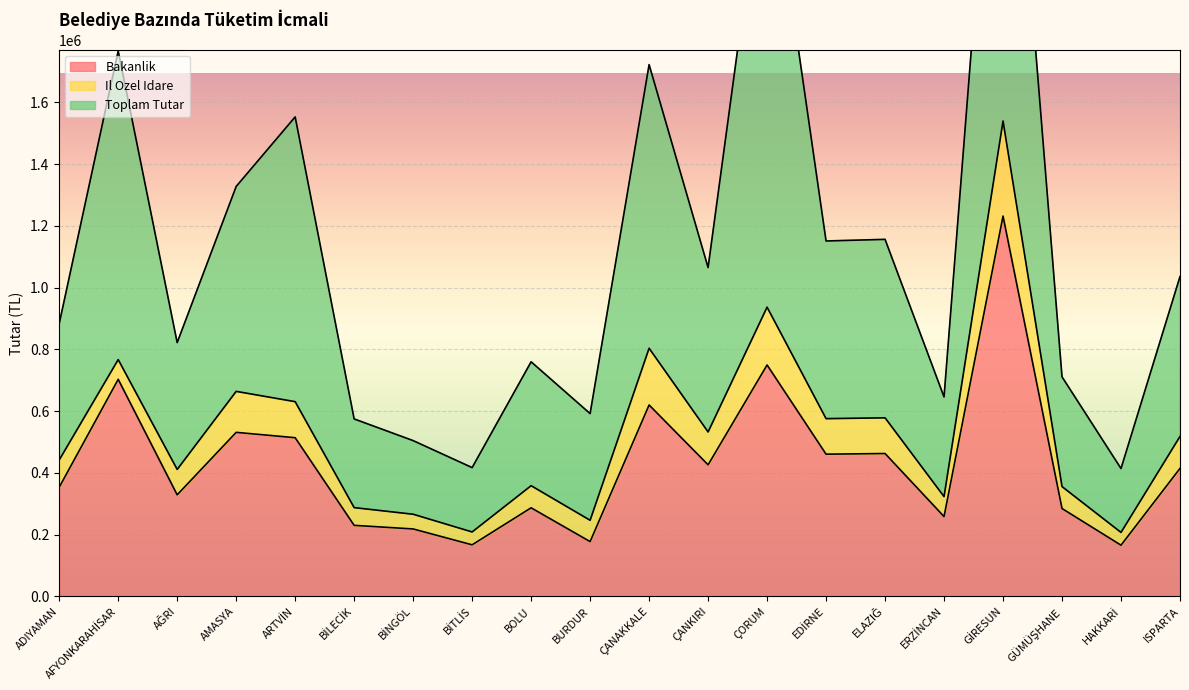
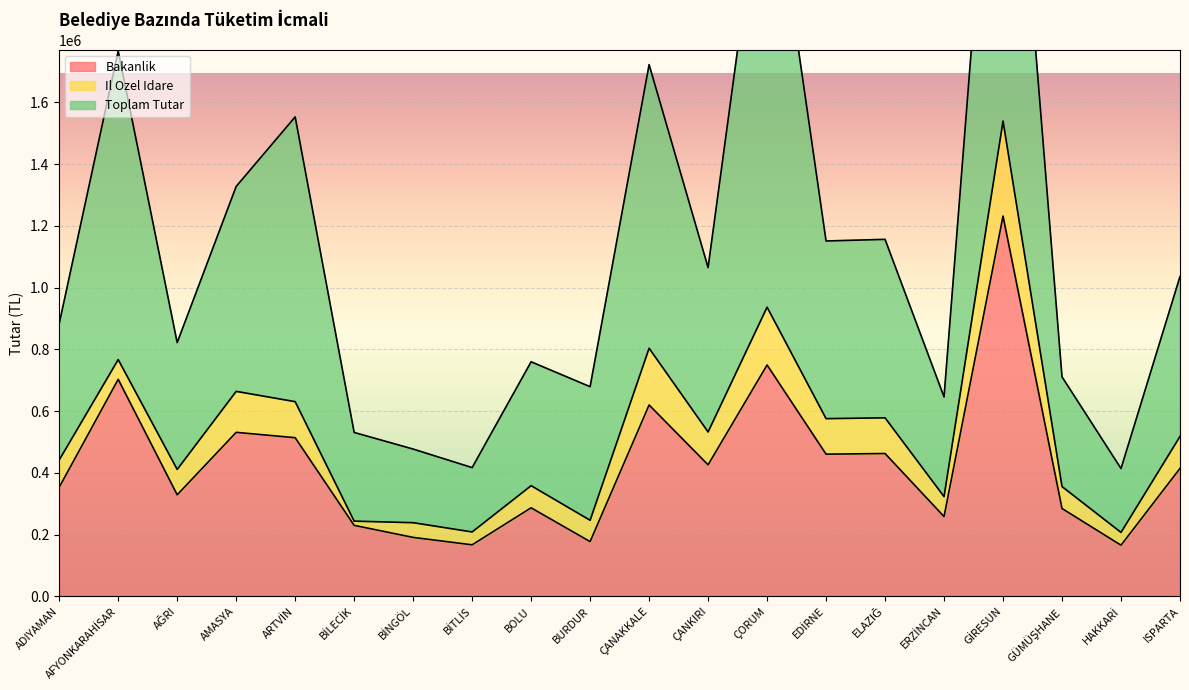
  {
    "Bakanlik": {
      "ADIYAMAN": 350000,
      "AFYONKARAHİSAR": 700000,
      "AĞRI": 330000,
      "AMASYA": 530000,
      "ARTVİN": 510000,
      "BİLECİK": 230000,
-     "BİNGÖL": 220000,
+     "BİNGÖL": 190000,
      "BİTLİS": 170000,
      "BOLU": 290000,
      "BURDUR": 180000,
      "ÇANAKKALE": 620000,
      "ÇANKIRI": 430000,
      "ÇORUM": 750000,
      "EDİRNE": 460000,
      "ELAZIĞ": 460000,
      "ERZİNCAN": 260000,
      "GİRESUN": 1230000,
      "GÜMÜŞHANE": 280000,
      "HAKKARİ": 170000,
      "ISPARTA": 410000
    },
    "Il Ozel Idare": {
      "ADIYAMAN": 90000,
      "AFYONKARAHİSAR": 60000,
      "AĞRI": 80000,
      "AMASYA": 130000,
      "ARTVİN": 120000,
-     "BİLECİK": 60000,
+     "BİLECİK": 10000,
      "BİNGÖL": 50000,
      "BİTLİS": 40000,
      "BOLU": 70000,
      "BURDUR": 70000,
      "ÇANAKKALE": 180000,
      "ÇANKIRI": 110000,
      "ÇORUM": 190000,
      "EDİRNE": 120000,
      "ELAZIĞ": 120000,
      "ERZİNCAN": 60000,
      "GİRESUN": 310000,
      "GÜMÜŞHANE": 70000,
      "HAKKARİ": 40000,
      "ISPARTA": 100000
    },
    "Toplam Tutar": {
      "ADIYAMAN": 440000,
      "AFYONKARAHİSAR": 1000000,
      "AĞRI": 410000,
      "AMASYA": 660000,
      "ARTVİN": 920000,
      "BİLECİK": 290000,
      "BİNGÖL": 240000,
      "BİTLİS": 210000,
      "BOLU": 400000,
-     "BURDUR": 350000,
+     "BURDUR": 430000,
      "ÇANAKKALE": 920000,
      "ÇANKIRI": 530000,
      "EDİRNE": 580000,
      "ELAZIĞ": 580000,
      "ERZİNCAN": 320000,
      "GÜMÜŞHANE": 360000,
      "HAKKARİ": 210000,
      "ISPARTA": 520000
    }
  }
